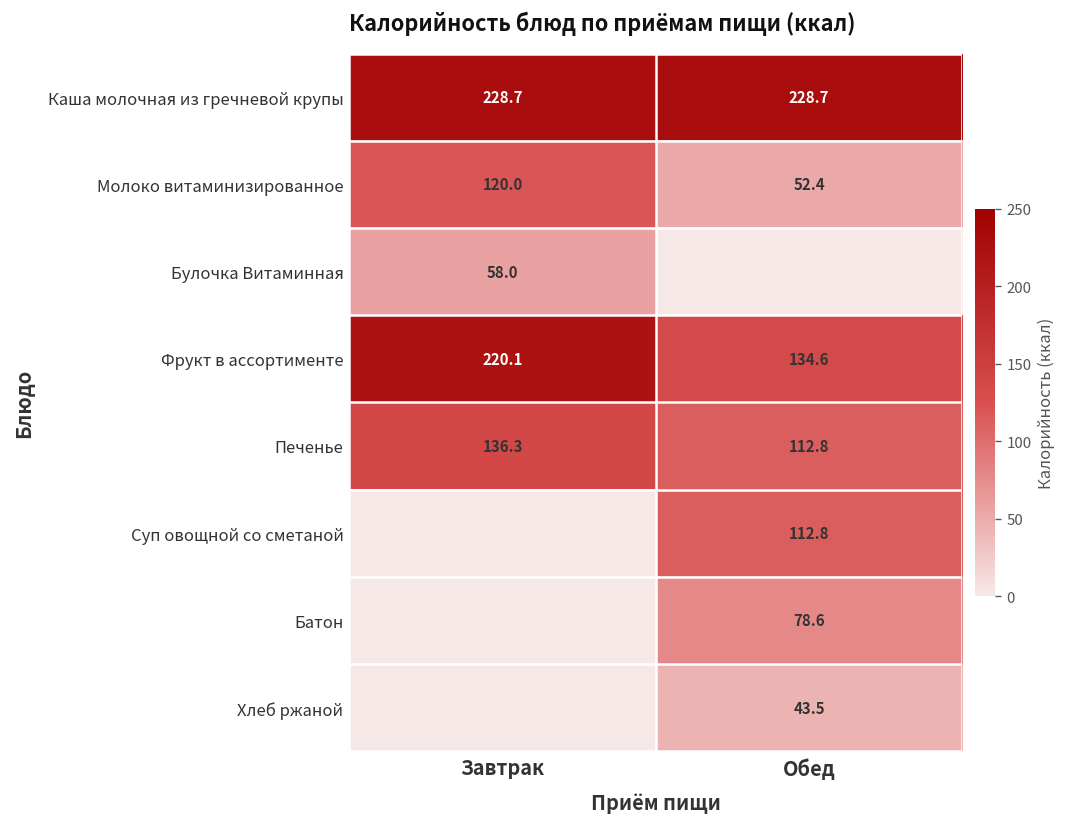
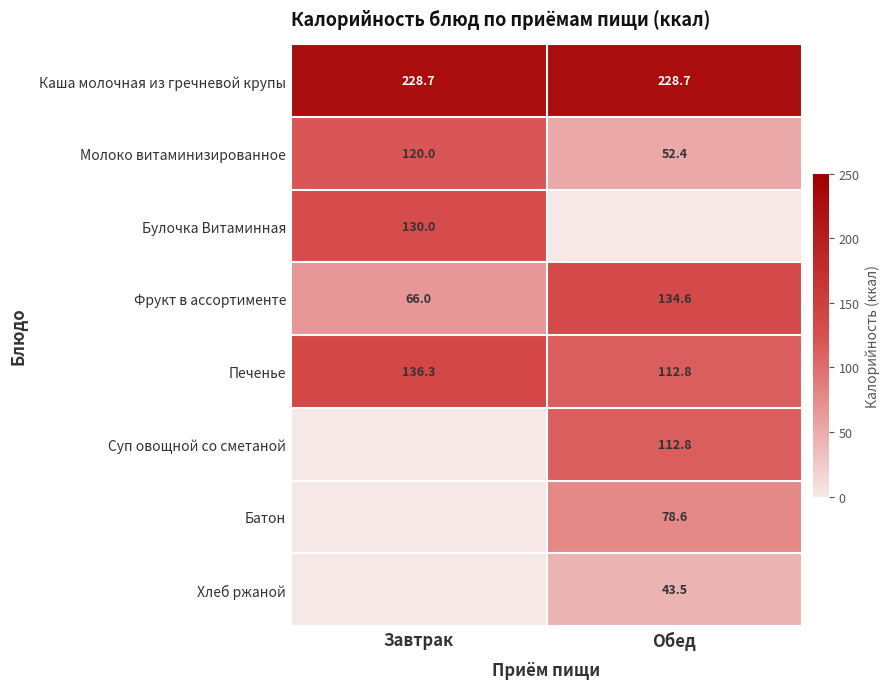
  {
    "Каша молочная из гречневой крупы": {
      "Завтрак": 228.7,
      "Обед": 228.7
    },
    "Молоко витаминизированное": {
      "Завтрак": 120.0,
      "Обед": 52.4
    },
    "Булочка Витаминная": {
-     "Завтрак": 58.0
+     "Завтрак": 130.0
    },
    "Фрукт в ассортименте": {
-     "Завтрак": 220.1,
+     "Завтрак": 66.0,
      "Обед": 134.6
    },
    "Печенье": {
      "Завтрак": 136.3,
      "Обед": 112.8
    },
    "Суп овощной со сметаной": {
      "Обед": 112.8
    },
    "Батон": {
      "Обед": 78.6
    },
    "Хлеб ржаной": {
      "Обед": 43.5
    }
  }
